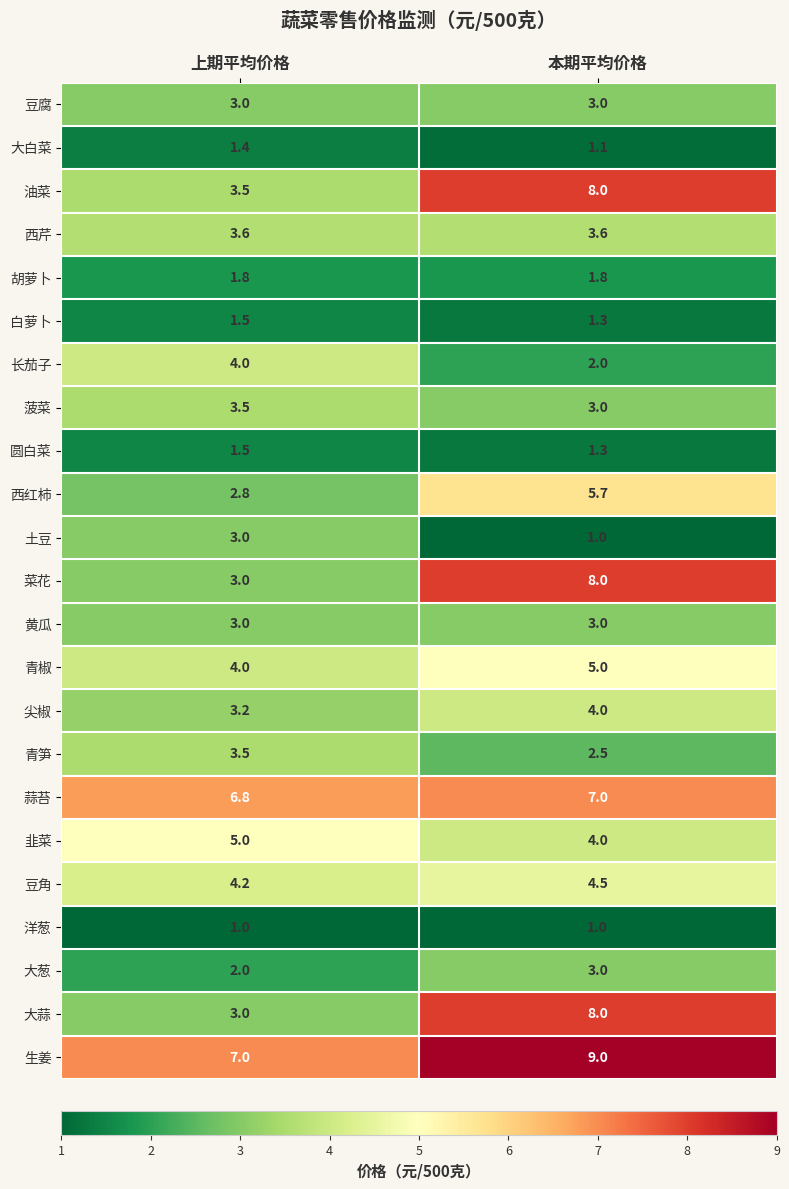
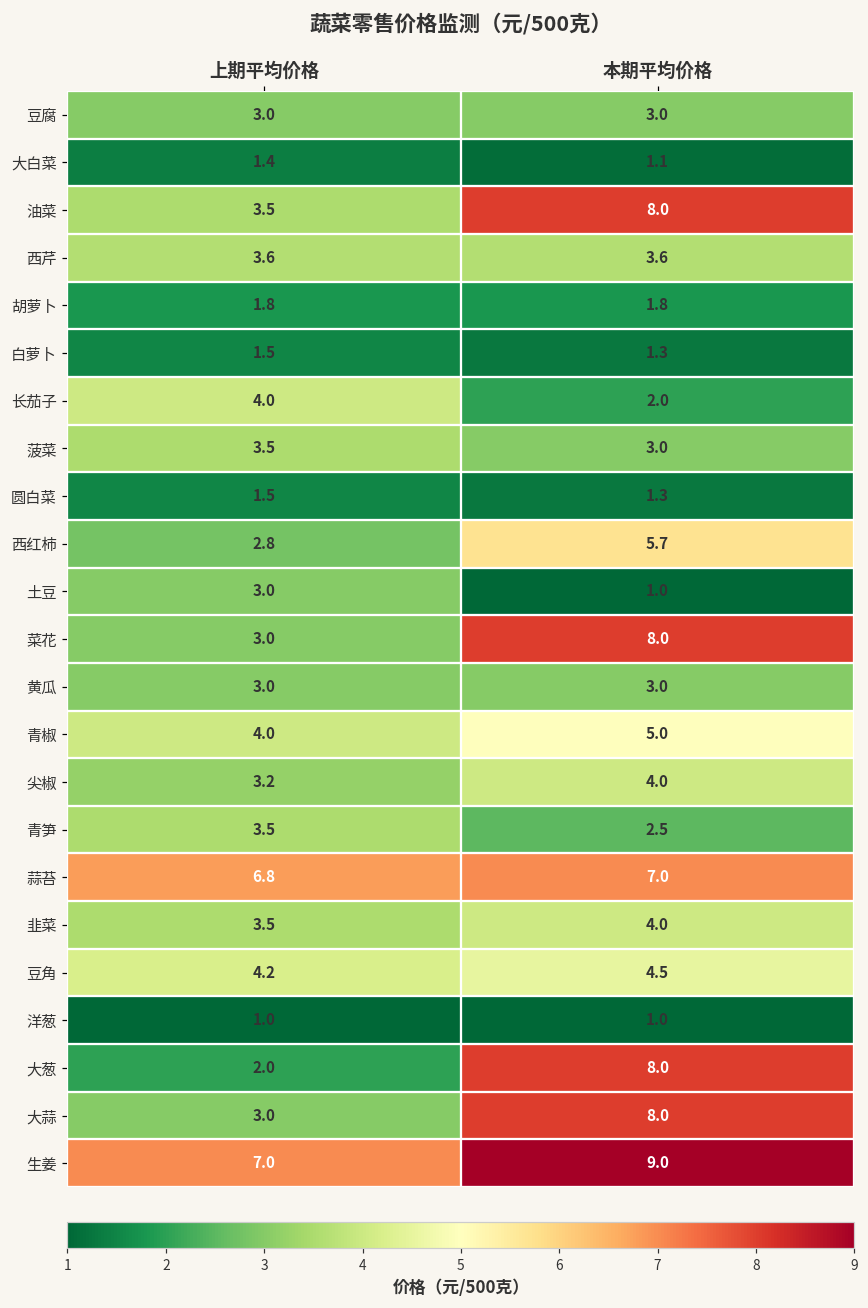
  {
    "豆腐": {
      "上期平均价格": 3.0,
      "本期平均价格": 3.0
    },
    "大白菜": {
      "上期平均价格": 1.4,
      "本期平均价格": 1.1
    },
    "油菜": {
      "上期平均价格": 3.5,
      "本期平均价格": 8.0
    },
    "西芹": {
      "上期平均价格": 3.6,
      "本期平均价格": 3.6
    },
    "胡萝卜": {
      "上期平均价格": 1.8,
      "本期平均价格": 1.8
    },
    "白萝卜": {
      "上期平均价格": 1.5,
      "本期平均价格": 1.3
    },
    "长茄子": {
      "上期平均价格": 4.0,
      "本期平均价格": 2.0
    },
    "菠菜": {
      "上期平均价格": 3.5,
      "本期平均价格": 3.0
    },
    "圆白菜": {
      "上期平均价格": 1.5,
      "本期平均价格": 1.3
    },
    "西红柿": {
      "上期平均价格": 2.8,
      "本期平均价格": 5.7
    },
    "土豆": {
      "上期平均价格": 3.0,
      "本期平均价格": 1.0
    },
    "菜花": {
      "上期平均价格": 3.0,
      "本期平均价格": 8.0
    },
    "黄瓜": {
      "上期平均价格": 3.0,
      "本期平均价格": 3.0
    },
    "青椒": {
      "上期平均价格": 4.0,
      "本期平均价格": 5.0
    },
    "尖椒": {
      "上期平均价格": 3.2,
      "本期平均价格": 4.0
    },
    "青笋": {
      "上期平均价格": 3.5,
      "本期平均价格": 2.5
    },
    "蒜苔": {
      "上期平均价格": 6.8,
      "本期平均价格": 7.0
    },
    "韭菜": {
-     "上期平均价格": 5.0,
+     "上期平均价格": 3.5,
      "本期平均价格": 4.0
    },
    "豆角": {
      "上期平均价格": 4.2,
      "本期平均价格": 4.5
    },
    "洋葱": {
      "上期平均价格": 1.0,
      "本期平均价格": 1.0
    },
    "大葱": {
      "上期平均价格": 2.0,
-     "本期平均价格": 3.0
+     "本期平均价格": 8.0
    },
    "大蒜": {
      "上期平均价格": 3.0,
      "本期平均价格": 8.0
    },
    "生姜": {
      "上期平均价格": 7.0,
      "本期平均价格": 9.0
    }
  }
